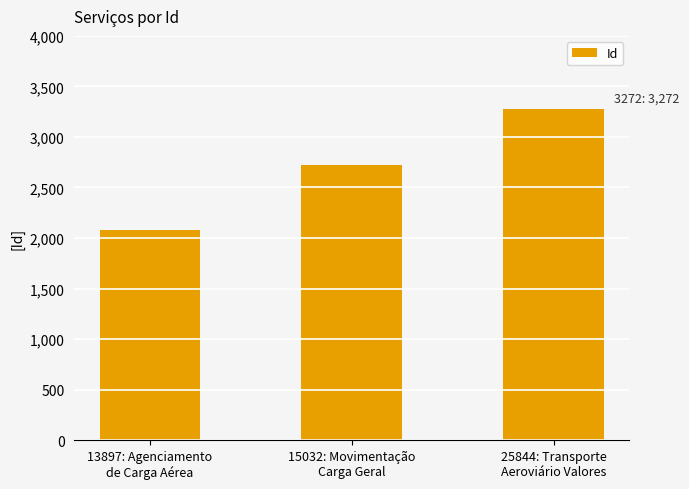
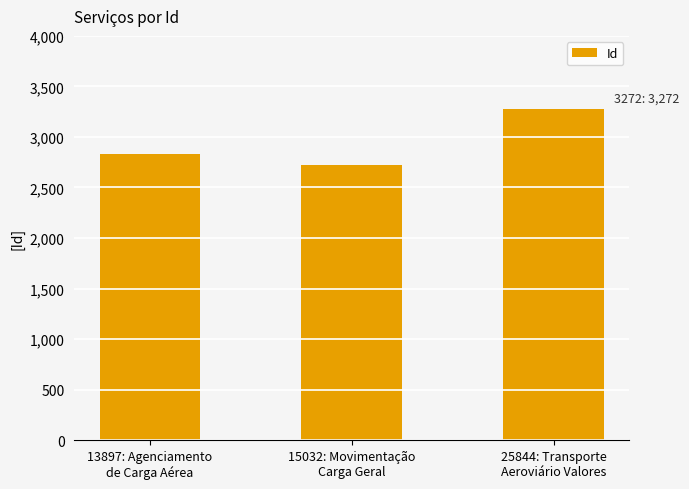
  {
-   "13897: Agenciamento de Carga Aérea": "2,080",
+   "13897: Agenciamento de Carga Aérea": "2,840",
    "15032: Movimentação Carga Geral": "2,730",
    "25844: Transporte Aeroviário Valores": "3,270"
  }
